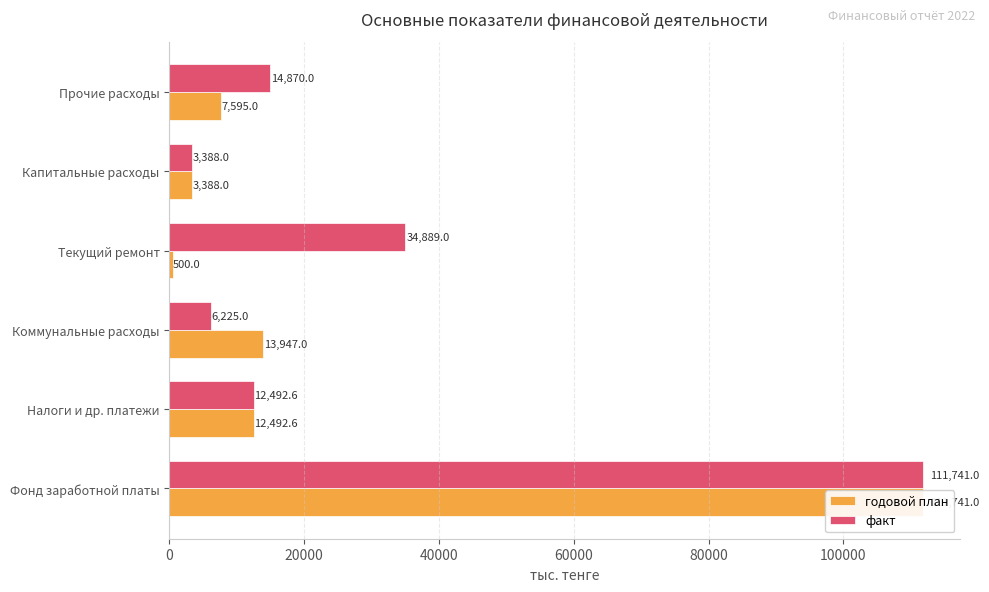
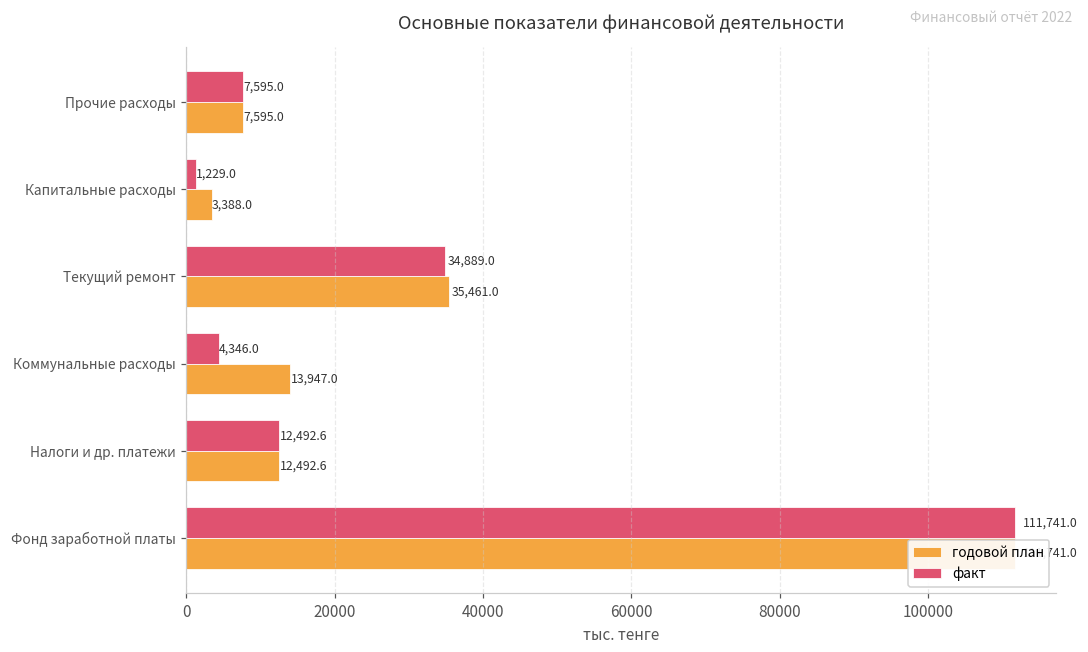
  {
    "годовой план": {
      "Прочие расходы": "7,595.0",
      "Капитальные расходы": "3,388.0",
-     "Текущий ремонт": "500.0",
+     "Текущий ремонт": "35,461.0",
      "Коммунальные расходы": "13,947.0",
      "Налоги и др. платежи": "12,492.6"
    },
    "факт": {
-     "Прочие расходы": "14,870.0",
-     "Капитальные расходы": "3,388.0",
+     "Прочие расходы": "7,595.0",
+     "Капитальные расходы": "1,229.0",
      "Текущий ремонт": "34,889.0",
-     "Коммунальные расходы": "6,225.0",
+     "Коммунальные расходы": "4,346.0",
      "Налоги и др. платежи": "12,492.6",
      "Фонд заработной платы": "111,741.0"
    }
  }
